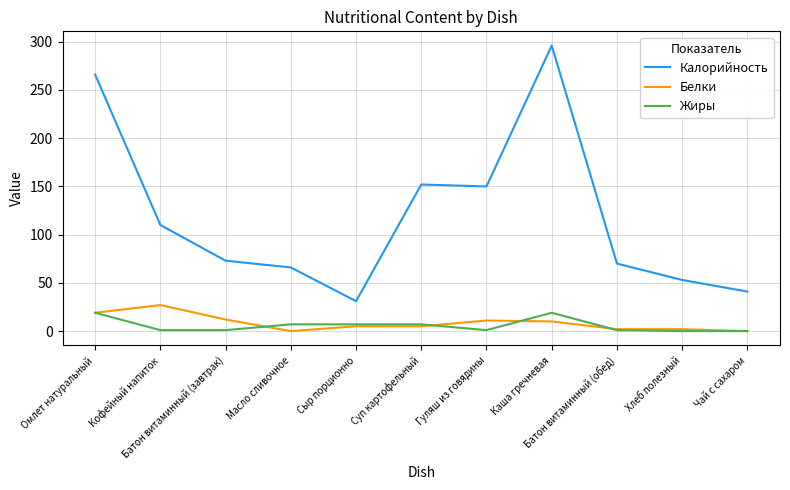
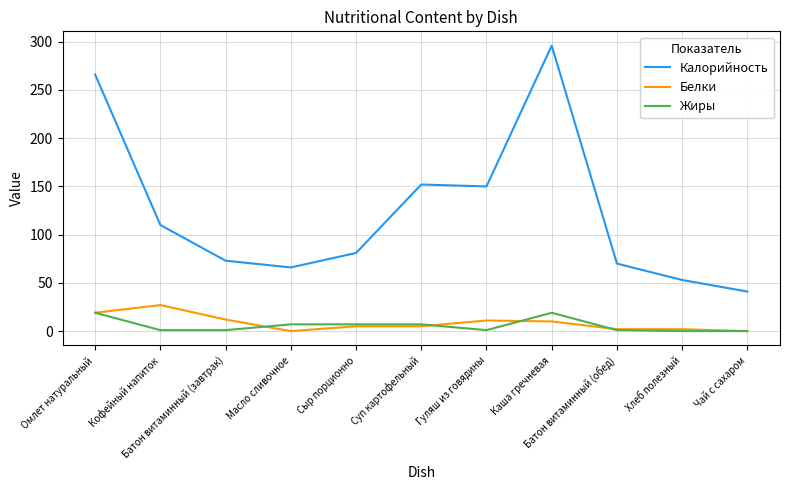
  {
    "Калорийность": {
      "Омлет натуральный": 270,
      "Кофейный напиток": 110,
      "Батон витаминный (завтрак)": 70,
      "Масло сливочное": 70,
-     "Сыр порционно": 30,
+     "Сыр порционно": 80,
      "Суп картофельный": 150,
      "Гуляш из говядины": 150,
      "Каша гречневая": 300,
      "Батон витаминный (обед)": 70,
      "Хлеб полезный": 50,
      "Чай с сахаром": 40
    },
    "Белки": {
      "Кофейный напиток": 30,
      "Батон витаминный (завтрак)": 10,
      "Масло сливочное": 0,
      "Гуляш из говядины": 10,
      "Каша гречневая": 10
    },
    "Жиры": {
      "Кофейный напиток": 0,
      "Батон витаминный (завтрак)": 0,
      "Масло сливочное": 10,
      "Гуляш из говядины": 0,
      "Каша гречневая": 20
    }
  }
